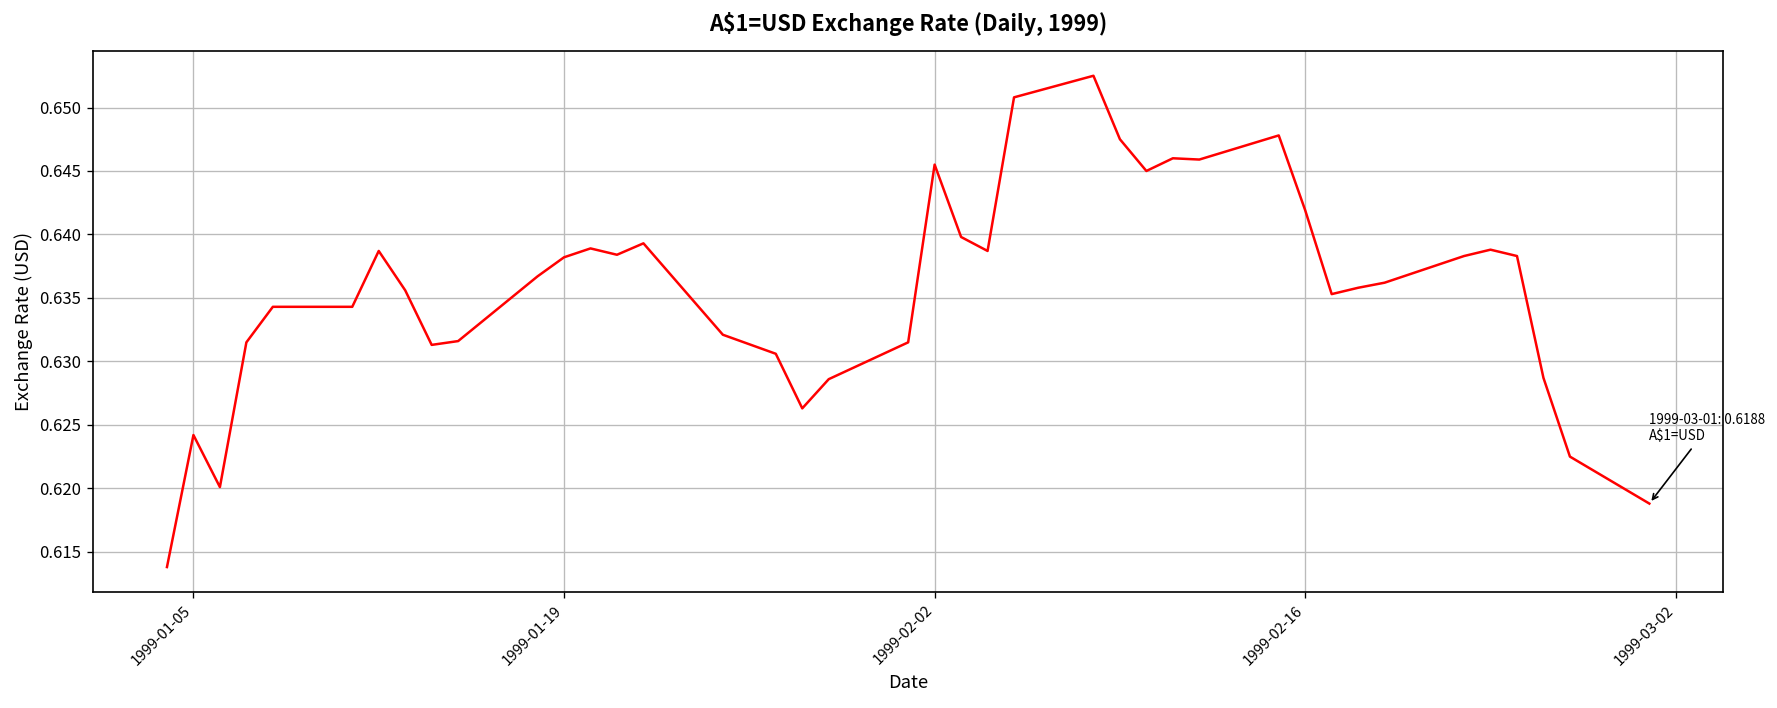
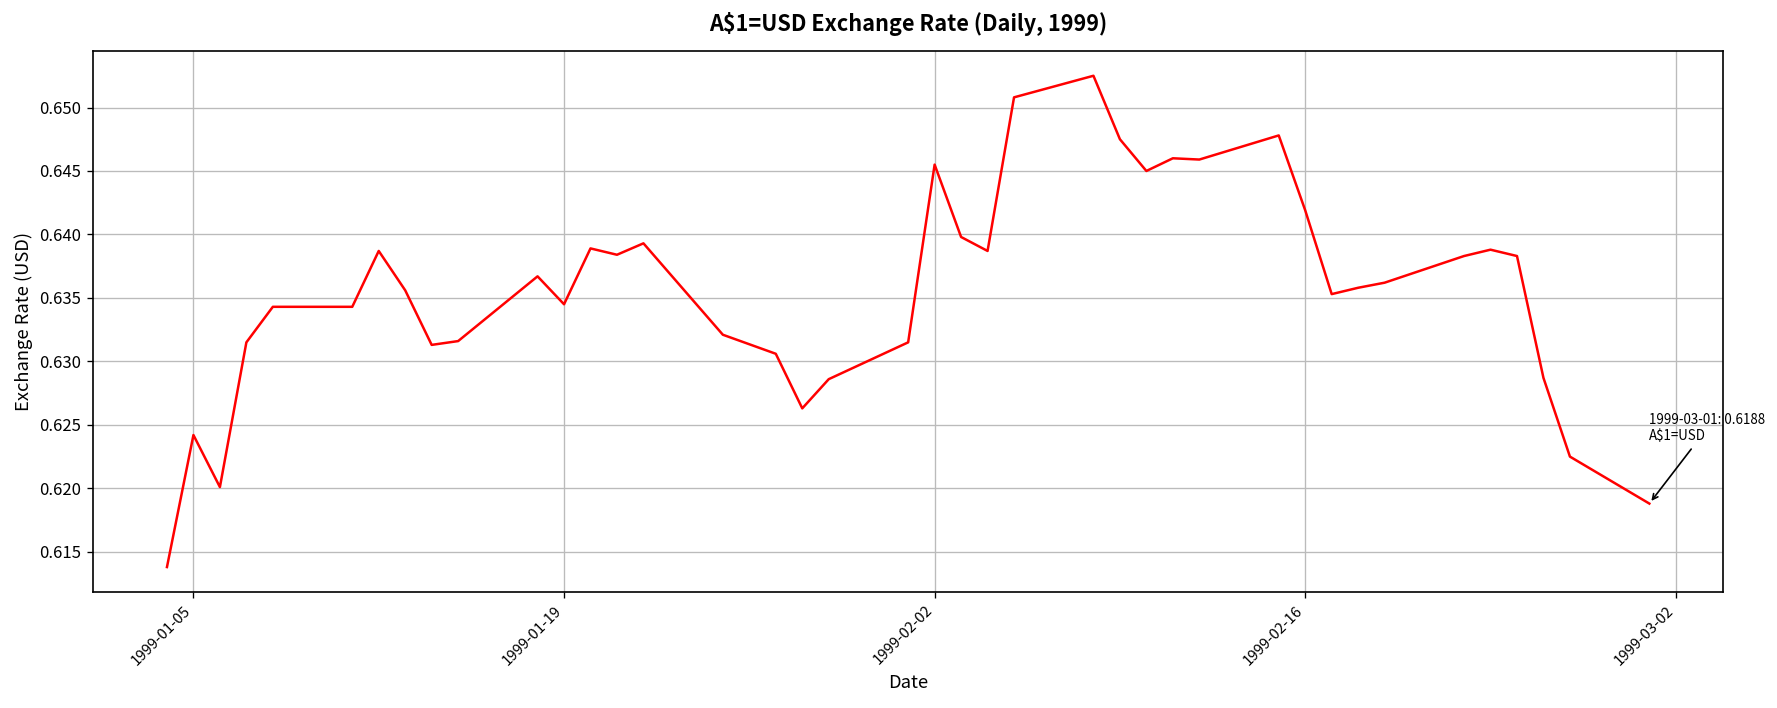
  {
    "1999-01-05": 0.6242,
-   "1999-01-19": 0.6382,
+   "1999-01-19": 0.6345,
    "1999-02-02": 0.6455,
    "1999-02-16": 0.6419
  }
